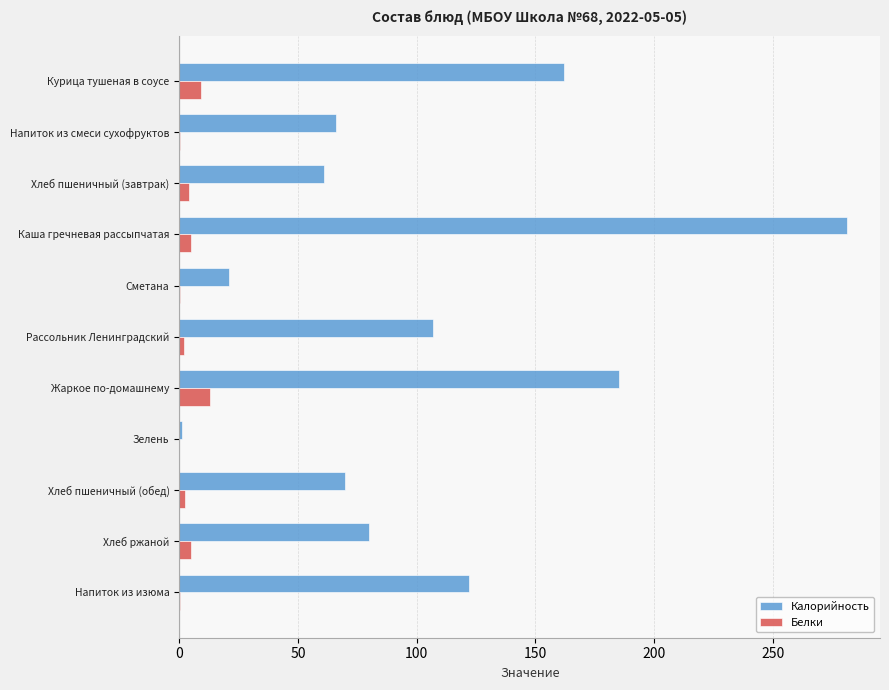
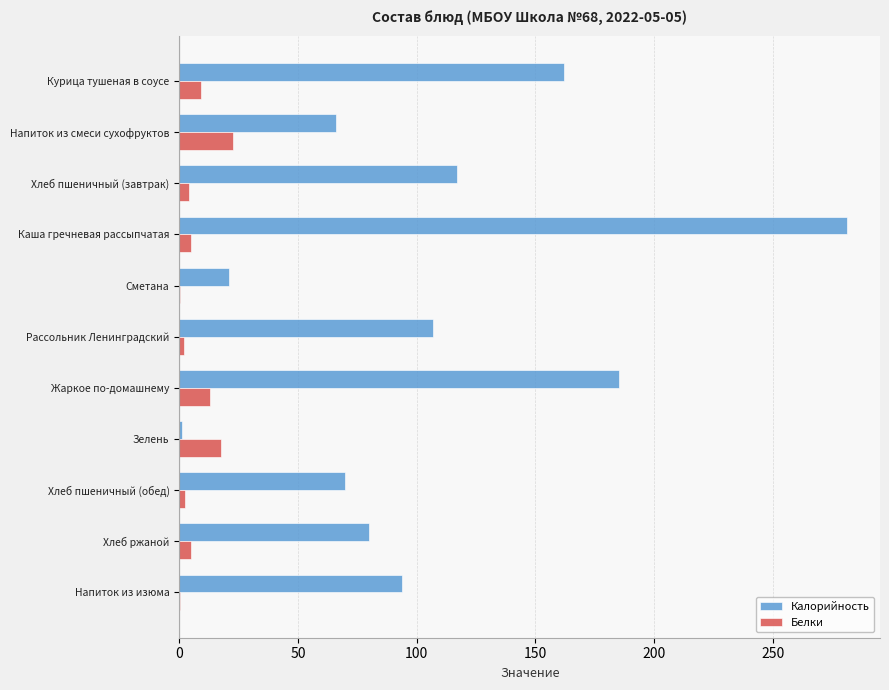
  {
    "Калорийность": {
      "Курица тушеная в соусе": 162,
      "Напиток из смеси сухофруктов": 66,
-     "Хлеб пшеничный (завтрак)": 61,
+     "Хлеб пшеничный (завтрак)": 117,
      "Каша гречневая рассыпчатая": 281,
      "Сметана": 21,
      "Рассольник Ленинградский": 107,
      "Жаркое по-домашнему": 185,
      "Хлеб пшеничный (обед)": 70,
      "Хлеб ржаной": 80,
-     "Напиток из изюма": 122
+     "Напиток из изюма": 94
    },
    "Белки": {
      "Курица тушеная в соусе": 9,
-     "Напиток из смеси сухофруктов": 0,
+     "Напиток из смеси сухофруктов": 23,
      "Хлеб пшеничный (завтрак)": 4,
      "Каша гречневая рассыпчатая": 5,
      "Рассольник Ленинградский": 2,
      "Жаркое по-домашнему": 13,
-     "Зелень": 0,
+     "Зелень": 18,
      "Хлеб пшеничный (обед)": 2,
      "Хлеб ржаной": 5
    }
  }
